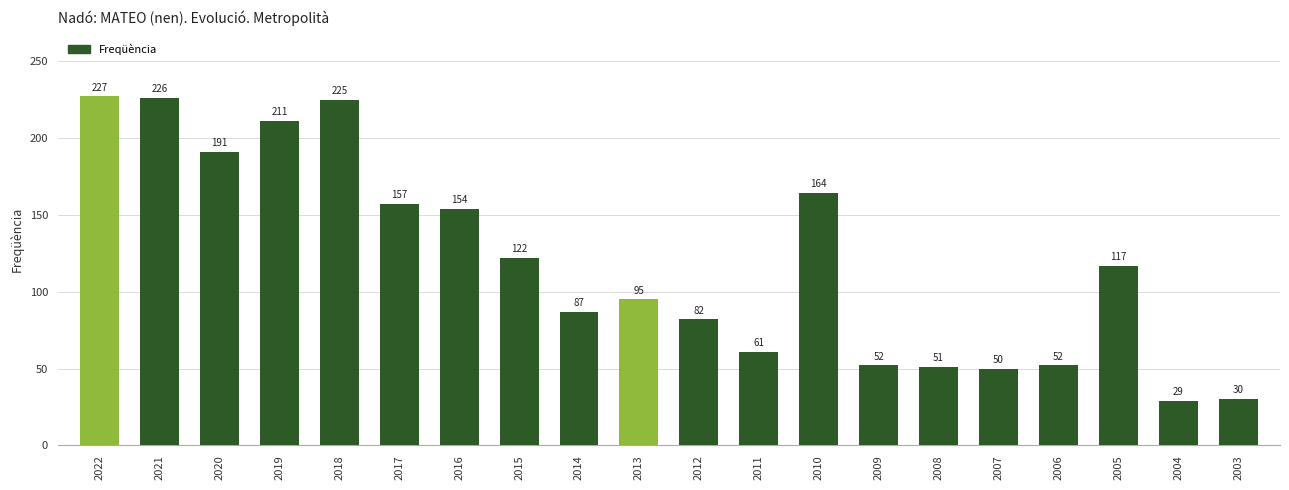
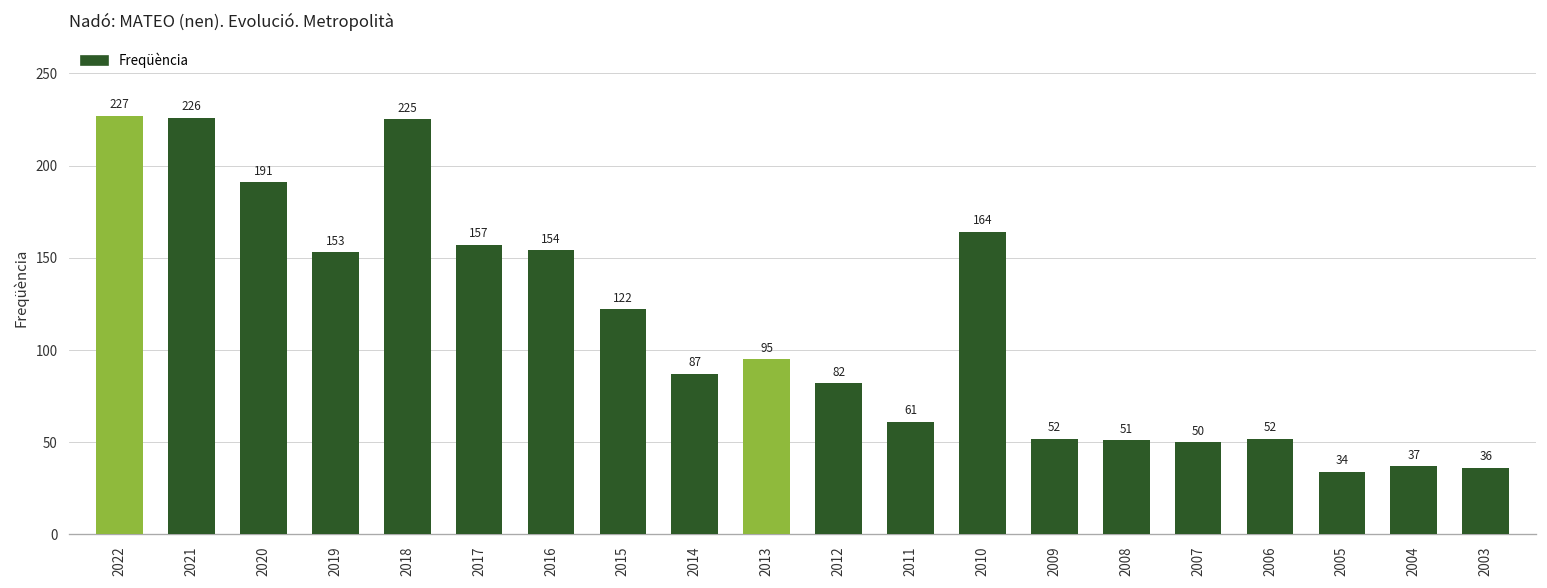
  {
    "2022": 227,
    "2021": 226,
    "2020": 191,
-   "2019": 211,
+   "2019": 153,
    "2018": 225,
    "2017": 157,
    "2016": 154,
    "2015": 122,
    "2014": 87,
    "2013": 95,
    "2012": 82,
    "2011": 61,
    "2010": 164,
    "2009": 52,
    "2008": 51,
    "2007": 50,
    "2006": 52,
-   "2005": 117,
-   "2004": 29,
-   "2003": 30
+   "2005": 34,
+   "2004": 37,
+   "2003": 36
  }
